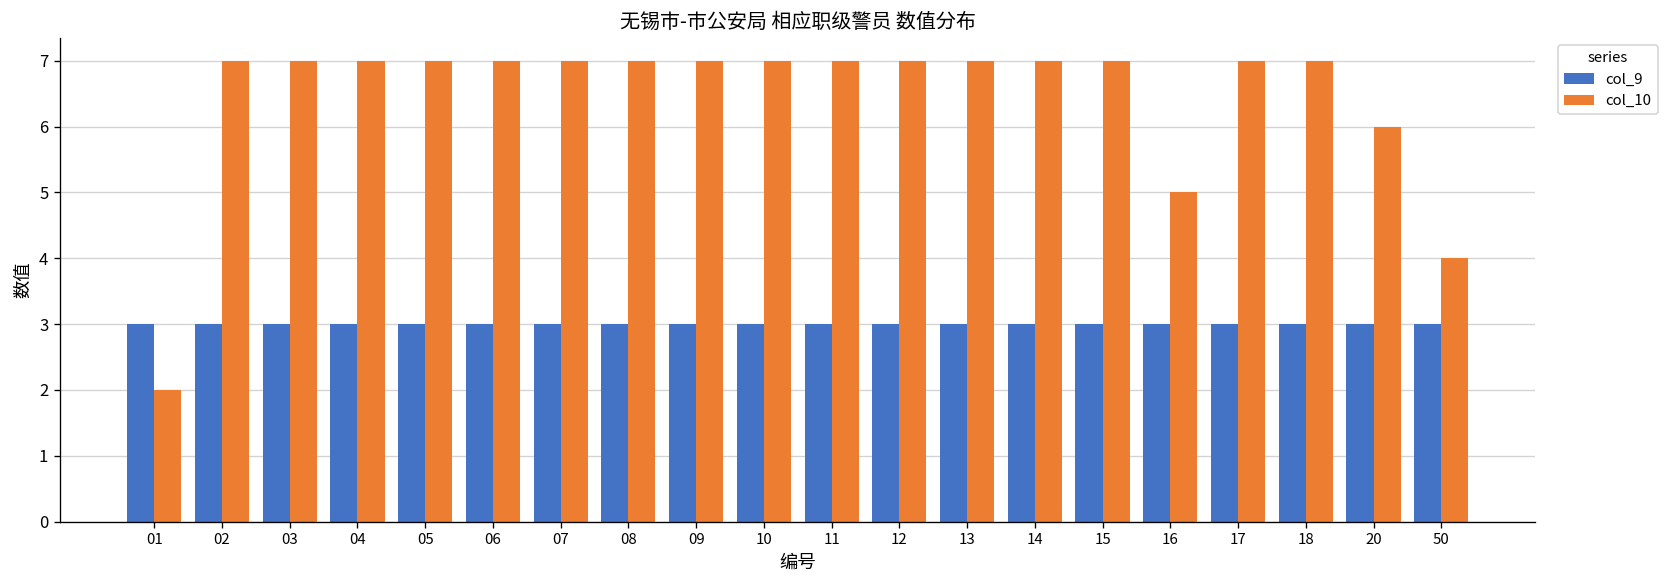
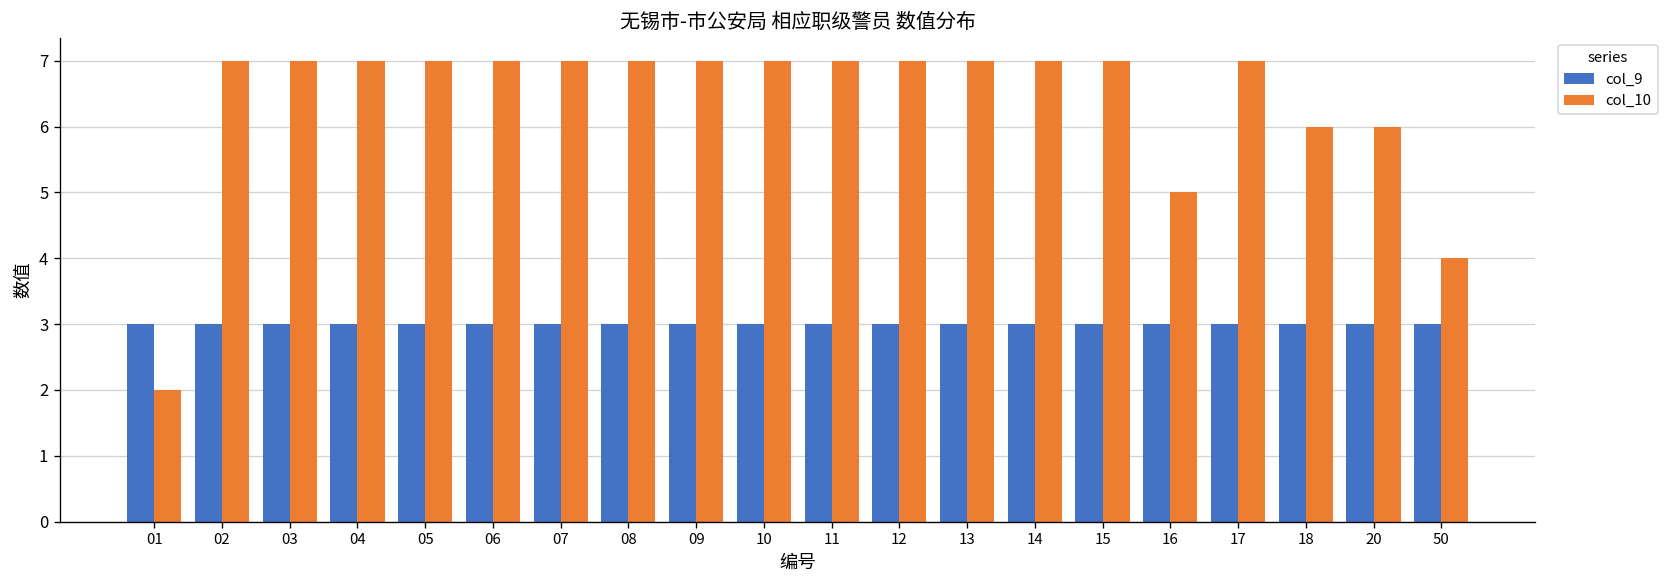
  {
    "col_9": {
      "01": 3,
      "02": 3,
      "03": 3,
      "04": 3,
      "05": 3,
      "06": 3,
      "07": 3,
      "08": 3,
      "09": 3,
      "10": 3,
      "11": 3,
      "12": 3,
      "13": 3,
      "14": 3,
      "15": 3,
      "16": 3,
      "17": 3,
      "18": 3,
      "20": 3,
      "50": 3
    },
    "col_10": {
      "01": 2,
      "02": 7,
      "03": 7,
      "04": 7,
      "05": 7,
      "06": 7,
      "07": 7,
      "08": 7,
      "09": 7,
      "10": 7,
      "11": 7,
      "12": 7,
      "13": 7,
      "14": 7,
      "15": 7,
      "16": 5,
      "17": 7,
-     "18": 7,
+     "18": 6,
      "20": 6,
      "50": 4
    }
  }
